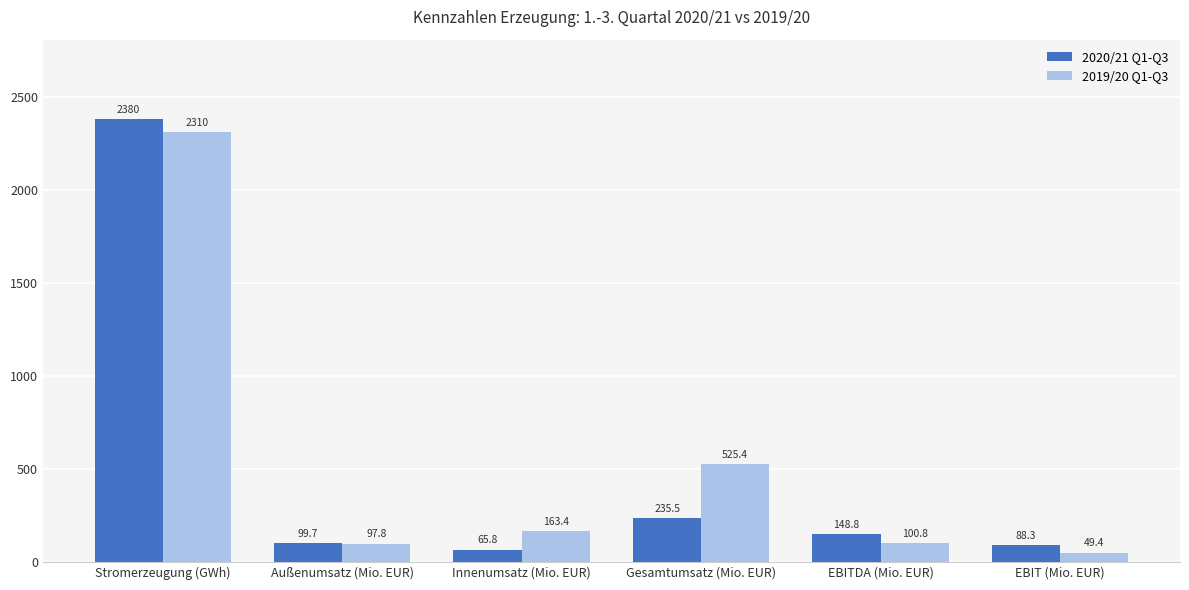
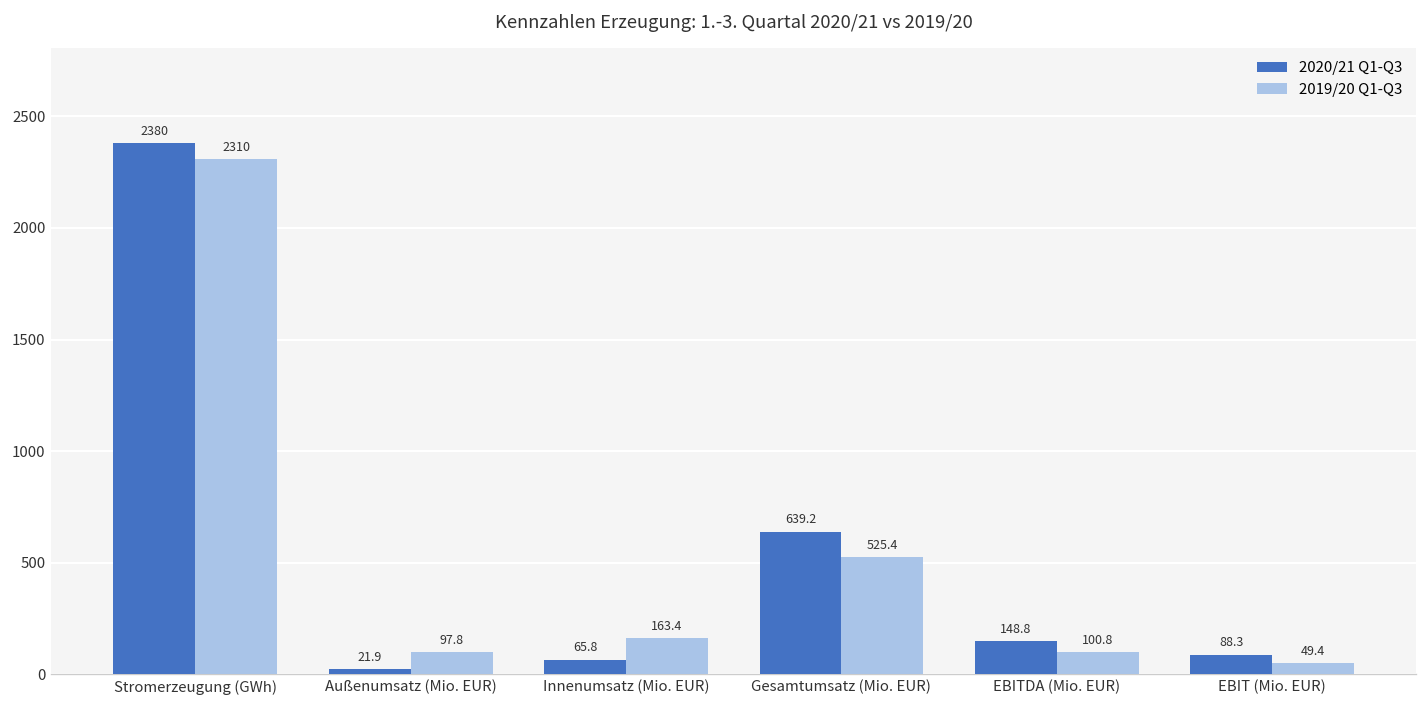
  {
    "2020/21 Q1-Q3": {
      "Stromerzeugung (GWh)": 2380,
-     "Außenumsatz (Mio. EUR)": 99.7,
+     "Außenumsatz (Mio. EUR)": 21.9,
      "Innenumsatz (Mio. EUR)": 65.8,
-     "Gesamtumsatz (Mio. EUR)": 235.5,
+     "Gesamtumsatz (Mio. EUR)": 639.2,
      "EBITDA (Mio. EUR)": 148.8,
      "EBIT (Mio. EUR)": 88.3
    },
    "2019/20 Q1-Q3": {
      "Stromerzeugung (GWh)": 2310,
      "Außenumsatz (Mio. EUR)": 97.8,
      "Innenumsatz (Mio. EUR)": 163.4,
      "Gesamtumsatz (Mio. EUR)": 525.4,
      "EBITDA (Mio. EUR)": 100.8,
      "EBIT (Mio. EUR)": 49.4
    }
  }
